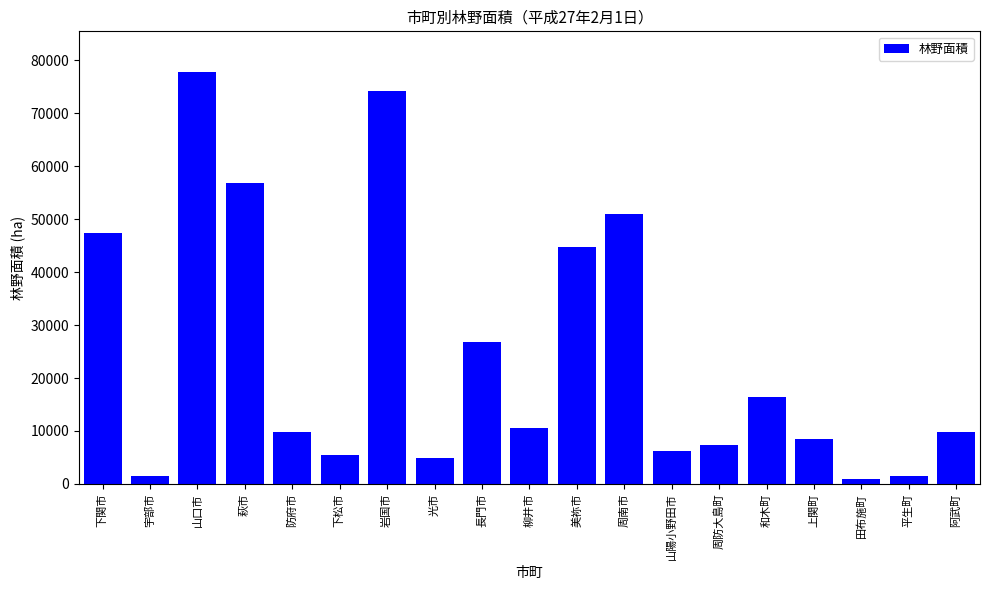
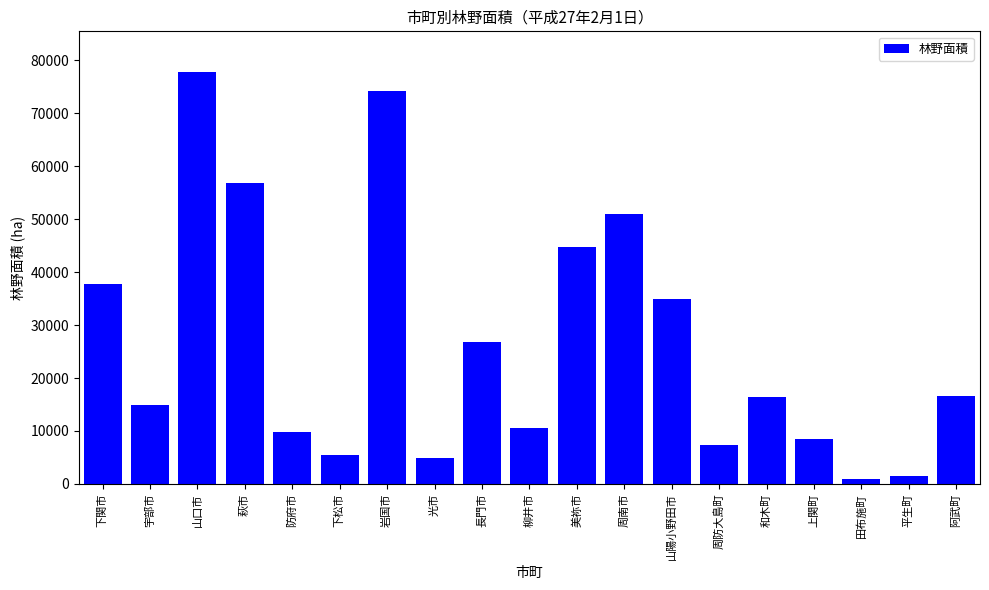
  {
-   "下関市": 47000,
-   "宇部市": 2000,
+   "下関市": 38000,
+   "宇部市": 15000,
    "山口市": 78000,
    "萩市": 57000,
    "防府市": 10000,
    "下松市": 5000,
    "岩国市": 74000,
    "光市": 5000,
    "長門市": 27000,
    "柳井市": 11000,
    "美祢市": 45000,
    "周南市": 51000,
-   "山陽小野田市": 6000,
+   "山陽小野田市": 35000,
    "周防大島町": 7000,
    "和木町": 16000,
    "上関町": 9000,
    "田布施町": 1000,
    "平生町": 1000,
-   "阿武町": 10000
+   "阿武町": 17000
  }
